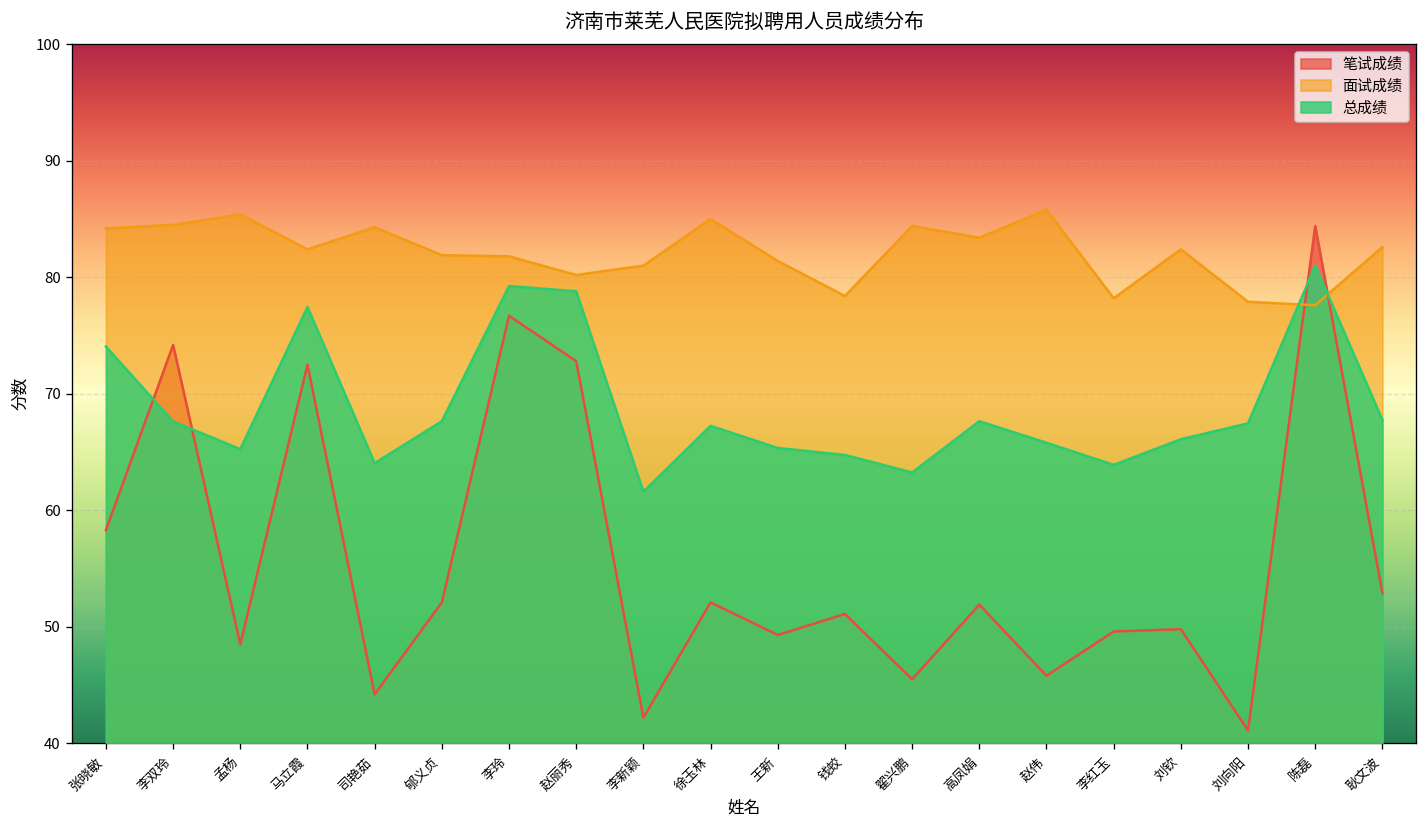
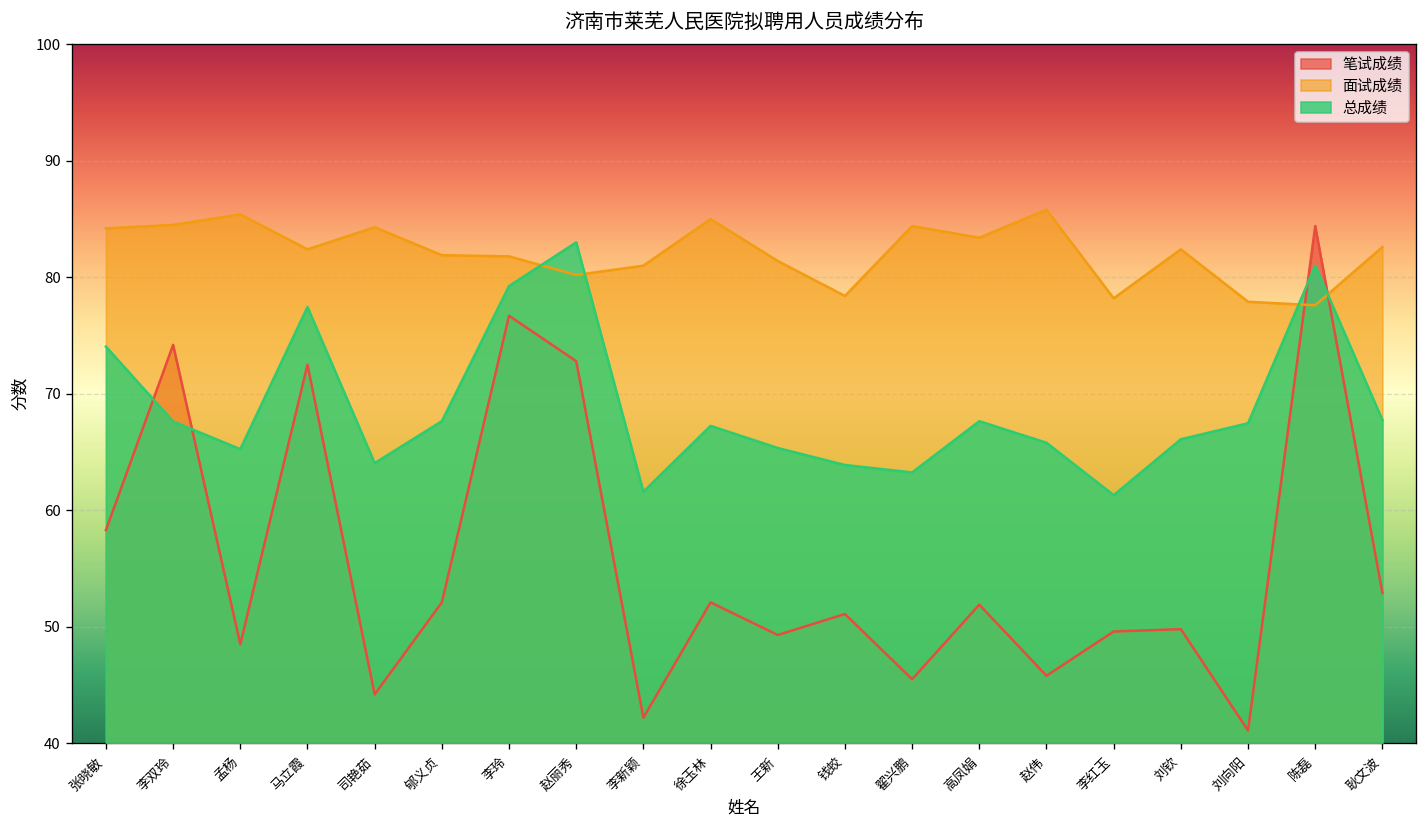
  {
    "笔试成绩": {
      "张晓敏": 58,
      "李双玲": 74,
      "孟杨": 49,
      "马立霞": 73,
      "司艳茹": 44,
      "郇义贞": 52,
      "李玲": 77,
      "赵丽秀": 73,
      "李新颖": 42,
      "徐玉林": 52,
      "王新": 49,
      "钱蛟": 51,
      "翟兴鹏": 46,
      "高凤娟": 52,
      "赵伟": 46,
      "李红玉": 50,
      "刘钦": 50,
      "刘向阳": 41,
      "陈磊": 84,
      "耿文波": 53
    },
    "面试成绩": {
      "张晓敏": 84,
      "李双玲": 85,
      "孟杨": 85,
      "马立霞": 82,
      "司艳茹": 84,
      "郇义贞": 82,
      "李玲": 82,
      "赵丽秀": 80,
      "李新颖": 81,
      "徐玉林": 85,
      "王新": 81,
      "钱蛟": 78,
      "翟兴鹏": 84,
      "高凤娟": 83,
      "赵伟": 86,
      "李红玉": 78,
      "刘钦": 82,
      "刘向阳": 78,
      "陈磊": 78,
      "耿文波": 83
    },
    "总成绩": {
      "张晓敏": 74,
      "李双玲": 68,
      "孟杨": 65,
      "马立霞": 77,
      "司艳茹": 64,
      "郇义贞": 68,
      "李玲": 79,
-     "赵丽秀": 79,
+     "赵丽秀": 83,
      "李新颖": 62,
      "徐玉林": 67,
      "王新": 65,
-     "钱蛟": 65,
+     "钱蛟": 64,
      "翟兴鹏": 63,
      "高凤娟": 68,
      "赵伟": 66,
-     "李红玉": 64,
+     "李红玉": 61,
      "刘钦": 66,
      "刘向阳": 67,
      "陈磊": 81,
      "耿文波": 68
    }
  }
